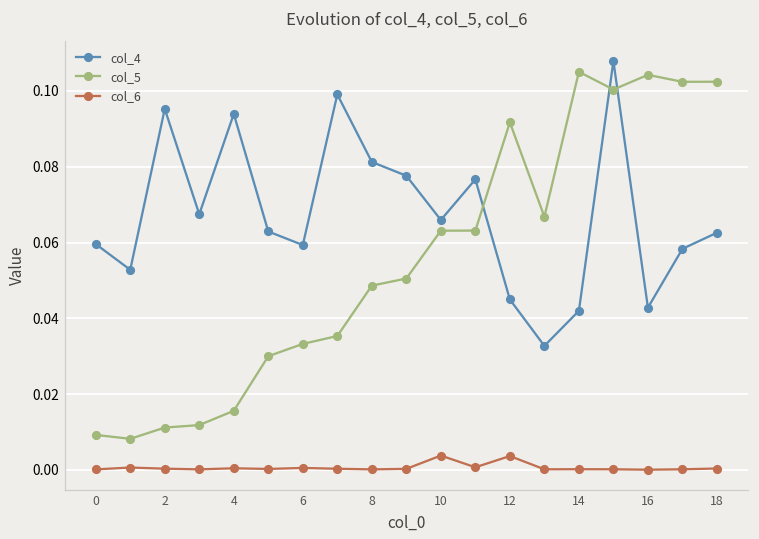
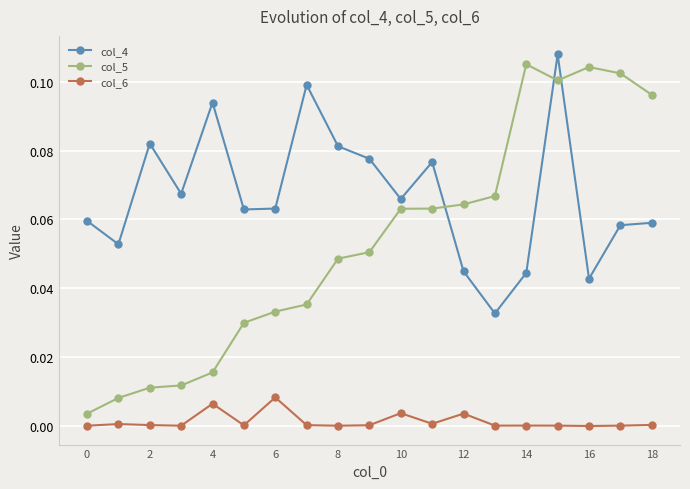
  {
    "col_4": {
      "0": 0.060,
-     "2": 0.095,
+     "2": 0.082,
      "4": 0.094,
-     "6": 0.059,
+     "6": 0.063,
      "8": 0.081,
      "10": 0.066,
      "12": 0.045,
-     "14": 0.042,
+     "14": 0.044,
      "16": 0.043,
-     "18": 0.063
+     "18": 0.059
    },
    "col_5": {
-     "0": 0.009,
+     "0": 0.004,
      "2": 0.011,
      "4": 0.016,
      "6": 0.033,
      "8": 0.049,
      "10": 0.063,
-     "12": 0.092,
+     "12": 0.064,
      "14": 0.105,
      "16": 0.104,
-     "18": 0.102
+     "18": 0.096
    },
    "col_6": {
      "0": 0.000,
      "2": 0.000,
-     "4": 0.000,
-     "6": 0.001,
+     "4": 0.007,
+     "6": 0.008,
      "8": 0.000,
      "10": 0.004,
      "12": 0.004,
      "14": 0.000,
      "16": 0.000,
      "18": 0.000
    }
  }
